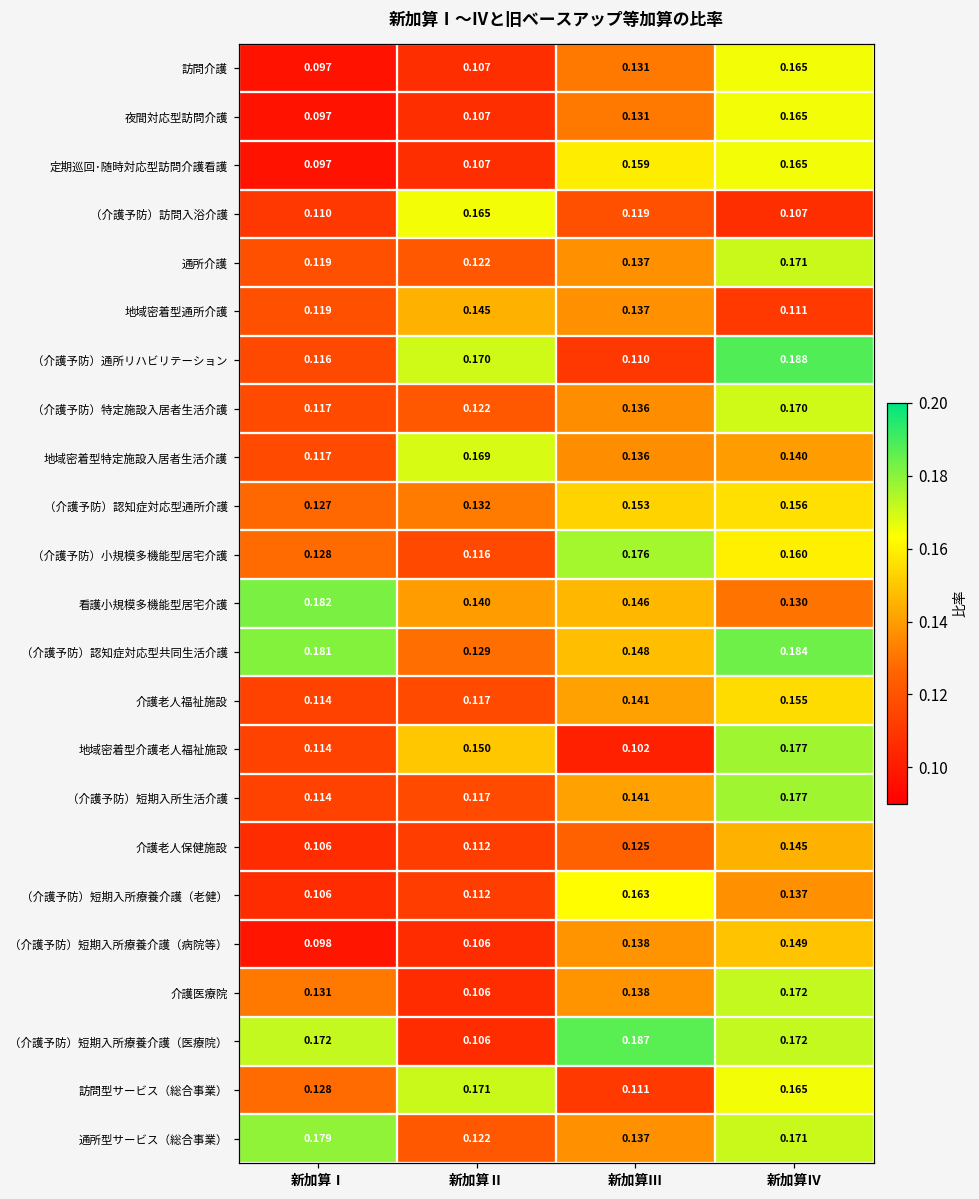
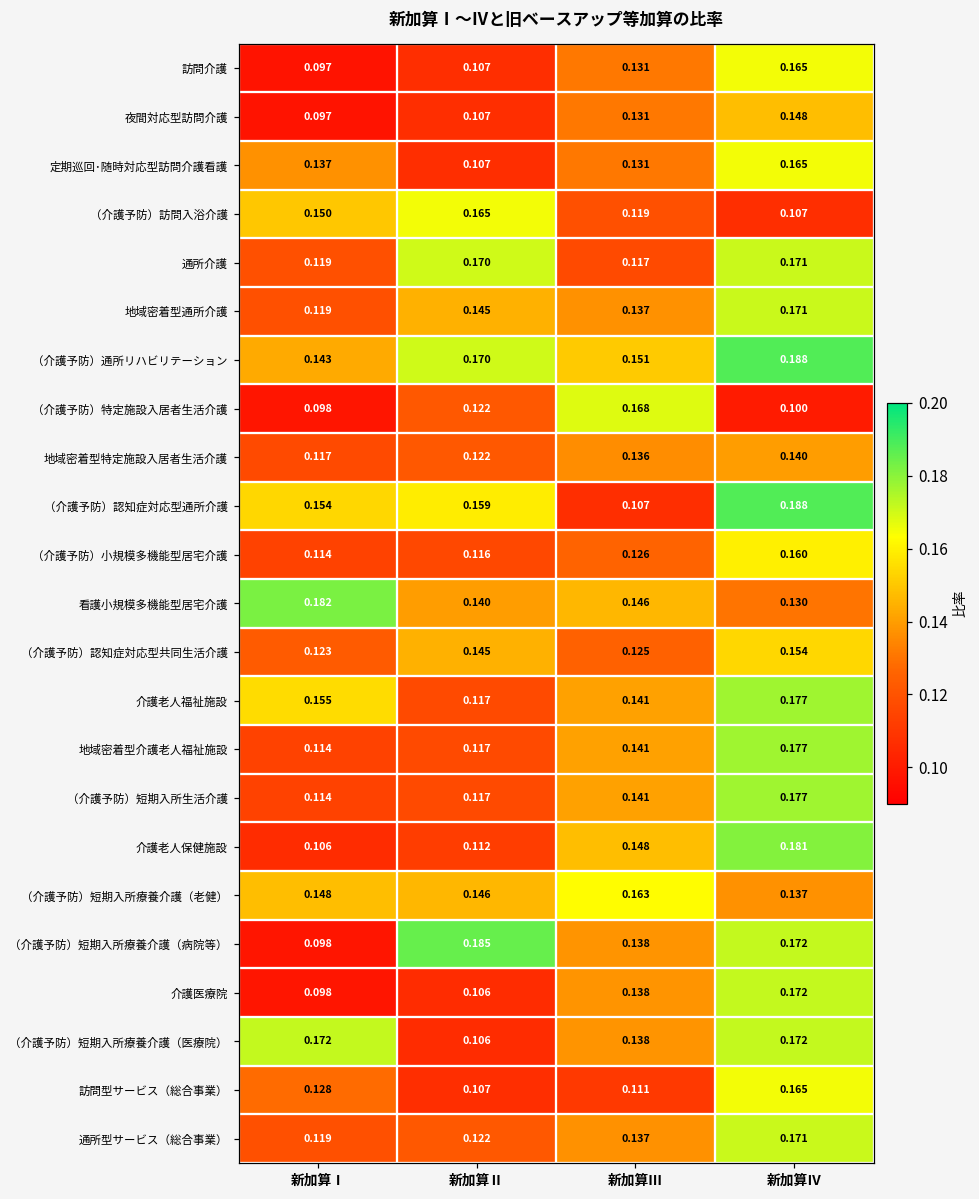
  {
    "訪問介護": {
      "新加算Ⅰ": 0.097,
      "新加算Ⅱ": 0.107,
      "新加算Ⅲ": 0.131,
      "新加算Ⅳ": 0.165
    },
    "夜間対応型訪問介護": {
      "新加算Ⅰ": 0.097,
      "新加算Ⅱ": 0.107,
      "新加算Ⅲ": 0.131,
-     "新加算Ⅳ": 0.165
+     "新加算Ⅳ": 0.148
    },
    "定期巡回･随時対応型訪問介護看護": {
-     "新加算Ⅰ": 0.097,
+     "新加算Ⅰ": 0.137,
      "新加算Ⅱ": 0.107,
-     "新加算Ⅲ": 0.159,
+     "新加算Ⅲ": 0.131,
      "新加算Ⅳ": 0.165
    },
    "（介護予防）訪問入浴介護": {
-     "新加算Ⅰ": 0.110,
+     "新加算Ⅰ": 0.150,
      "新加算Ⅱ": 0.165,
      "新加算Ⅲ": 0.119,
      "新加算Ⅳ": 0.107
    },
    "通所介護": {
      "新加算Ⅰ": 0.119,
-     "新加算Ⅱ": 0.122,
-     "新加算Ⅲ": 0.137,
+     "新加算Ⅱ": 0.170,
+     "新加算Ⅲ": 0.117,
      "新加算Ⅳ": 0.171
    },
    "地域密着型通所介護": {
      "新加算Ⅰ": 0.119,
      "新加算Ⅱ": 0.145,
      "新加算Ⅲ": 0.137,
-     "新加算Ⅳ": 0.111
+     "新加算Ⅳ": 0.171
    },
    "（介護予防）通所リハビリテーション": {
-     "新加算Ⅰ": 0.116,
+     "新加算Ⅰ": 0.143,
      "新加算Ⅱ": 0.170,
-     "新加算Ⅲ": 0.110,
+     "新加算Ⅲ": 0.151,
      "新加算Ⅳ": 0.188
    },
    "（介護予防）特定施設入居者生活介護": {
-     "新加算Ⅰ": 0.117,
+     "新加算Ⅰ": 0.098,
      "新加算Ⅱ": 0.122,
-     "新加算Ⅲ": 0.136,
-     "新加算Ⅳ": 0.170
+     "新加算Ⅲ": 0.168,
+     "新加算Ⅳ": 0.100
    },
    "地域密着型特定施設入居者生活介護": {
      "新加算Ⅰ": 0.117,
-     "新加算Ⅱ": 0.169,
+     "新加算Ⅱ": 0.122,
      "新加算Ⅲ": 0.136,
      "新加算Ⅳ": 0.140
    },
    "（介護予防）認知症対応型通所介護": {
-     "新加算Ⅰ": 0.127,
-     "新加算Ⅱ": 0.132,
-     "新加算Ⅲ": 0.153,
-     "新加算Ⅳ": 0.156
+     "新加算Ⅰ": 0.154,
+     "新加算Ⅱ": 0.159,
+     "新加算Ⅲ": 0.107,
+     "新加算Ⅳ": 0.188
    },
    "（介護予防）小規模多機能型居宅介護": {
-     "新加算Ⅰ": 0.128,
+     "新加算Ⅰ": 0.114,
      "新加算Ⅱ": 0.116,
-     "新加算Ⅲ": 0.176,
+     "新加算Ⅲ": 0.126,
      "新加算Ⅳ": 0.160
    },
    "看護小規模多機能型居宅介護": {
      "新加算Ⅰ": 0.182,
      "新加算Ⅱ": 0.140,
      "新加算Ⅲ": 0.146,
      "新加算Ⅳ": 0.130
    },
    "（介護予防）認知症対応型共同生活介護": {
-     "新加算Ⅰ": 0.181,
-     "新加算Ⅱ": 0.129,
-     "新加算Ⅲ": 0.148,
-     "新加算Ⅳ": 0.184
+     "新加算Ⅰ": 0.123,
+     "新加算Ⅱ": 0.145,
+     "新加算Ⅲ": 0.125,
+     "新加算Ⅳ": 0.154
    },
    "介護老人福祉施設": {
-     "新加算Ⅰ": 0.114,
+     "新加算Ⅰ": 0.155,
      "新加算Ⅱ": 0.117,
      "新加算Ⅲ": 0.141,
-     "新加算Ⅳ": 0.155
+     "新加算Ⅳ": 0.177
    },
    "地域密着型介護老人福祉施設": {
      "新加算Ⅰ": 0.114,
-     "新加算Ⅱ": 0.150,
-     "新加算Ⅲ": 0.102,
+     "新加算Ⅱ": 0.117,
+     "新加算Ⅲ": 0.141,
      "新加算Ⅳ": 0.177
    },
    "（介護予防）短期入所生活介護": {
      "新加算Ⅰ": 0.114,
      "新加算Ⅱ": 0.117,
      "新加算Ⅲ": 0.141,
      "新加算Ⅳ": 0.177
    },
    "介護老人保健施設": {
      "新加算Ⅰ": 0.106,
      "新加算Ⅱ": 0.112,
-     "新加算Ⅲ": 0.125,
-     "新加算Ⅳ": 0.145
+     "新加算Ⅲ": 0.148,
+     "新加算Ⅳ": 0.181
    },
    "（介護予防）短期入所療養介護（老健）": {
-     "新加算Ⅰ": 0.106,
-     "新加算Ⅱ": 0.112,
+     "新加算Ⅰ": 0.148,
+     "新加算Ⅱ": 0.146,
      "新加算Ⅲ": 0.163,
      "新加算Ⅳ": 0.137
    },
    "（介護予防）短期入所療養介護（病院等）": {
      "新加算Ⅰ": 0.098,
-     "新加算Ⅱ": 0.106,
+     "新加算Ⅱ": 0.185,
      "新加算Ⅲ": 0.138,
-     "新加算Ⅳ": 0.149
+     "新加算Ⅳ": 0.172
    },
    "介護医療院": {
-     "新加算Ⅰ": 0.131,
+     "新加算Ⅰ": 0.098,
      "新加算Ⅱ": 0.106,
      "新加算Ⅲ": 0.138,
      "新加算Ⅳ": 0.172
    },
    "（介護予防）短期入所療養介護（医療院）": {
      "新加算Ⅰ": 0.172,
      "新加算Ⅱ": 0.106,
-     "新加算Ⅲ": 0.187,
+     "新加算Ⅲ": 0.138,
      "新加算Ⅳ": 0.172
    },
    "訪問型サービス（総合事業）": {
      "新加算Ⅰ": 0.128,
-     "新加算Ⅱ": 0.171,
+     "新加算Ⅱ": 0.107,
      "新加算Ⅲ": 0.111,
      "新加算Ⅳ": 0.165
    },
    "通所型サービス（総合事業）": {
-     "新加算Ⅰ": 0.179,
+     "新加算Ⅰ": 0.119,
      "新加算Ⅱ": 0.122,
      "新加算Ⅲ": 0.137,
      "新加算Ⅳ": 0.171
    }
  }
